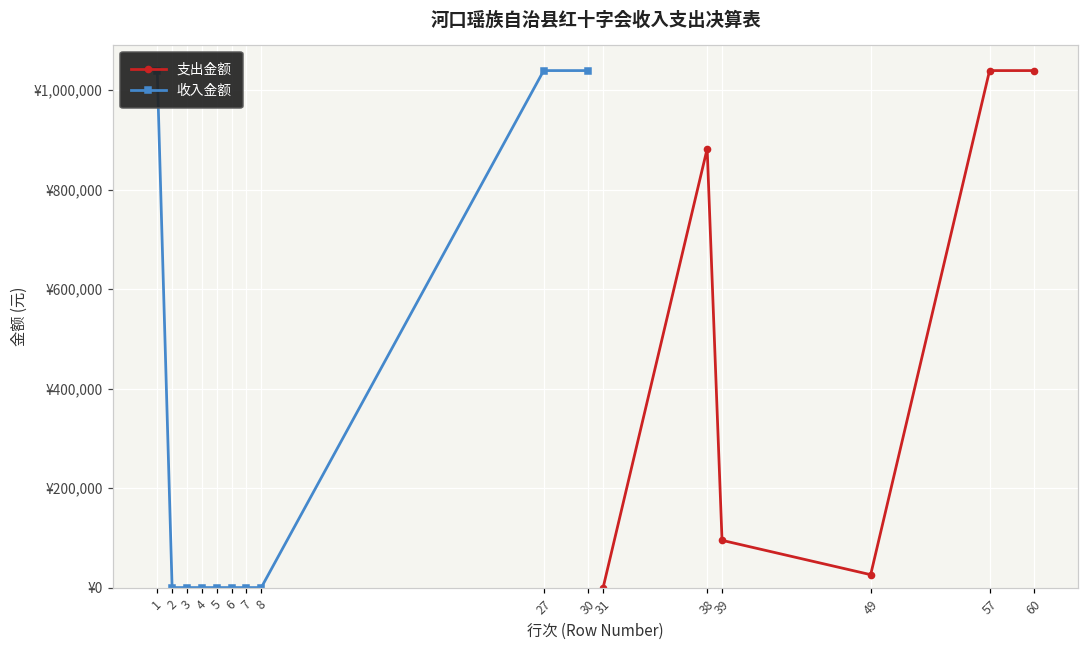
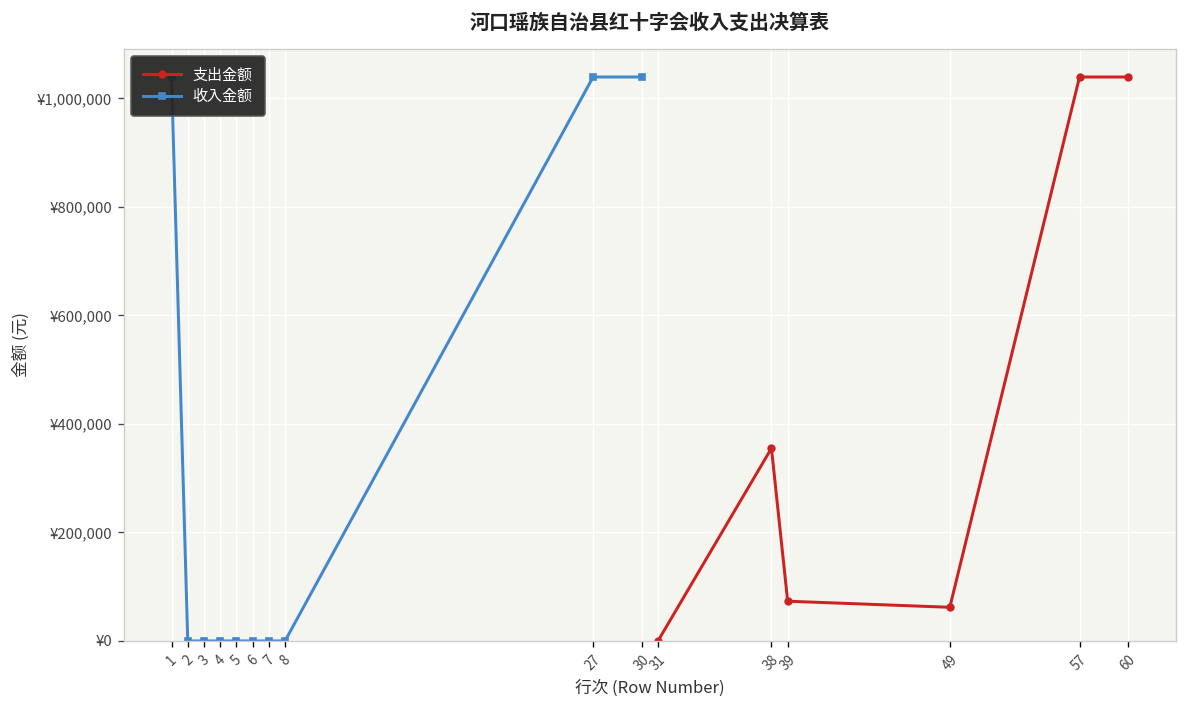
  {
    "支出金额": {
      "31": "¥0",
-     "38": "¥880,000",
-     "39": "¥90,000",
-     "49": "¥30,000",
+     "38": "¥360,000",
+     "39": "¥70,000",
+     "49": "¥60,000",
      "57": "¥1,040,000",
      "60": "¥1,040,000"
    },
    "收入金额": {
      "2": "¥0",
      "3": "¥0",
      "4": "¥0",
      "5": "¥0",
      "6": "¥0",
      "7": "¥0",
      "8": "¥0",
      "27": "¥1,040,000",
      "30": "¥1,040,000"
    }
  }
